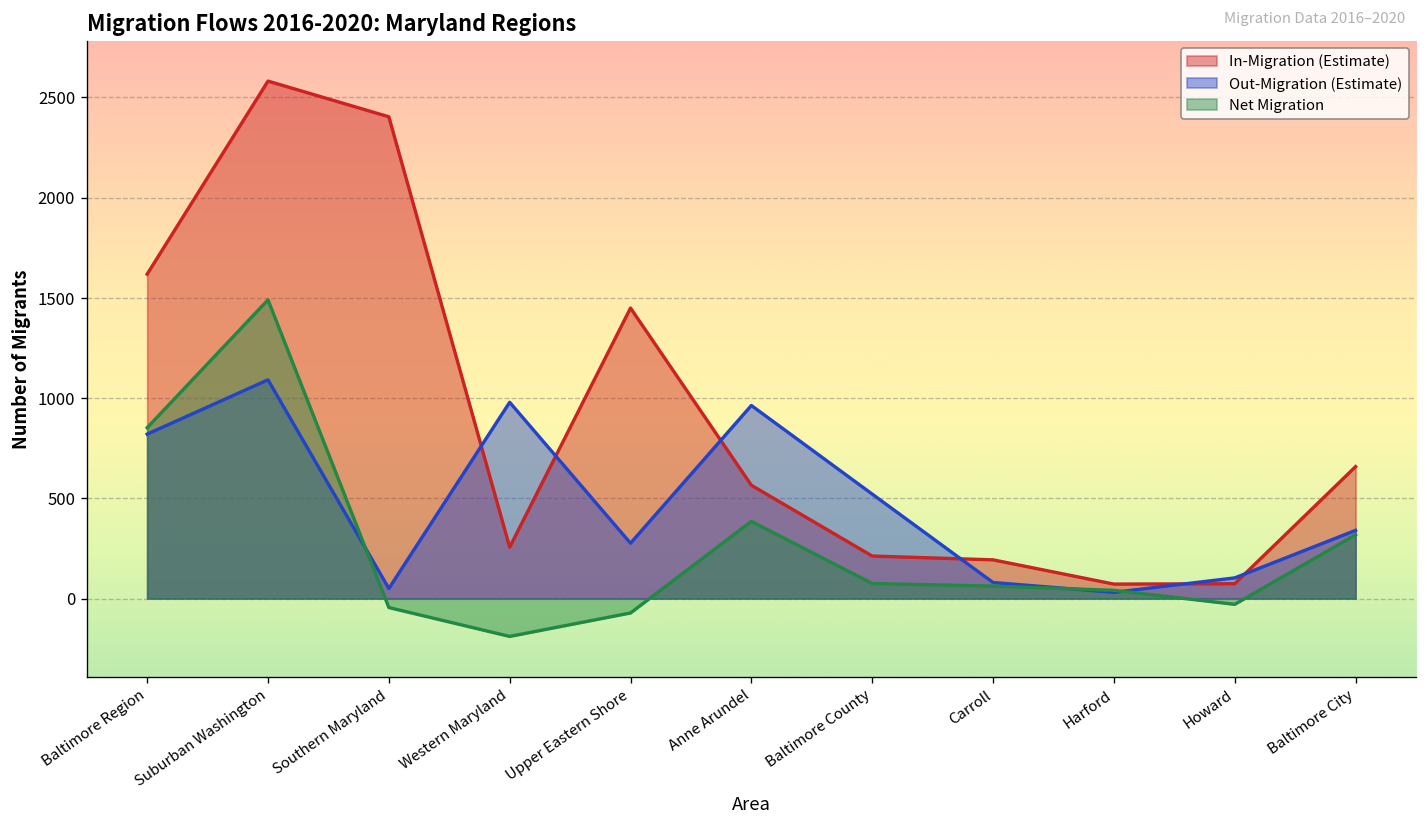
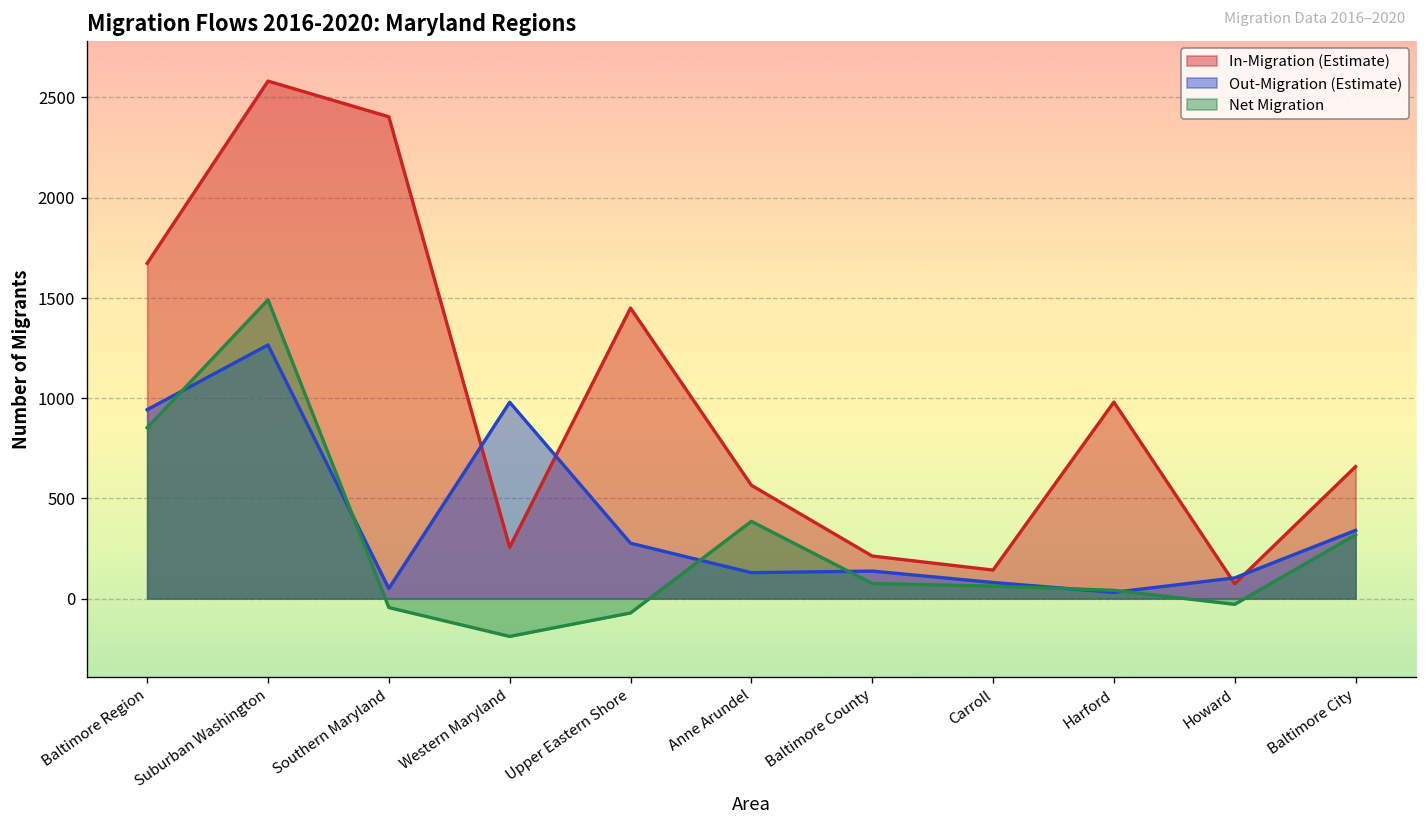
  {
    "In-Migration (Estimate)": {
-     "Baltimore Region": 1620,
+     "Baltimore Region": 1670,
      "Suburban Washington": 2580,
      "Southern Maryland": 2400,
      "Western Maryland": 260,
      "Upper Eastern Shore": 1450,
      "Anne Arundel": 570,
      "Baltimore County": 210,
-     "Carroll": 190,
-     "Harford": 70,
+     "Carroll": 140,
+     "Harford": 980,
      "Howard": 70,
      "Baltimore City": 660
    },
    "Out-Migration (Estimate)": {
-     "Baltimore Region": 820,
-     "Suburban Washington": 1090,
+     "Baltimore Region": 940,
+     "Suburban Washington": 1270,
      "Southern Maryland": 50,
      "Western Maryland": 980,
      "Upper Eastern Shore": 280,
-     "Anne Arundel": 960,
-     "Baltimore County": 520,
+     "Anne Arundel": 130,
+     "Baltimore County": 140,
      "Carroll": 80,
      "Howard": 100,
      "Baltimore City": 340
    }
  }
